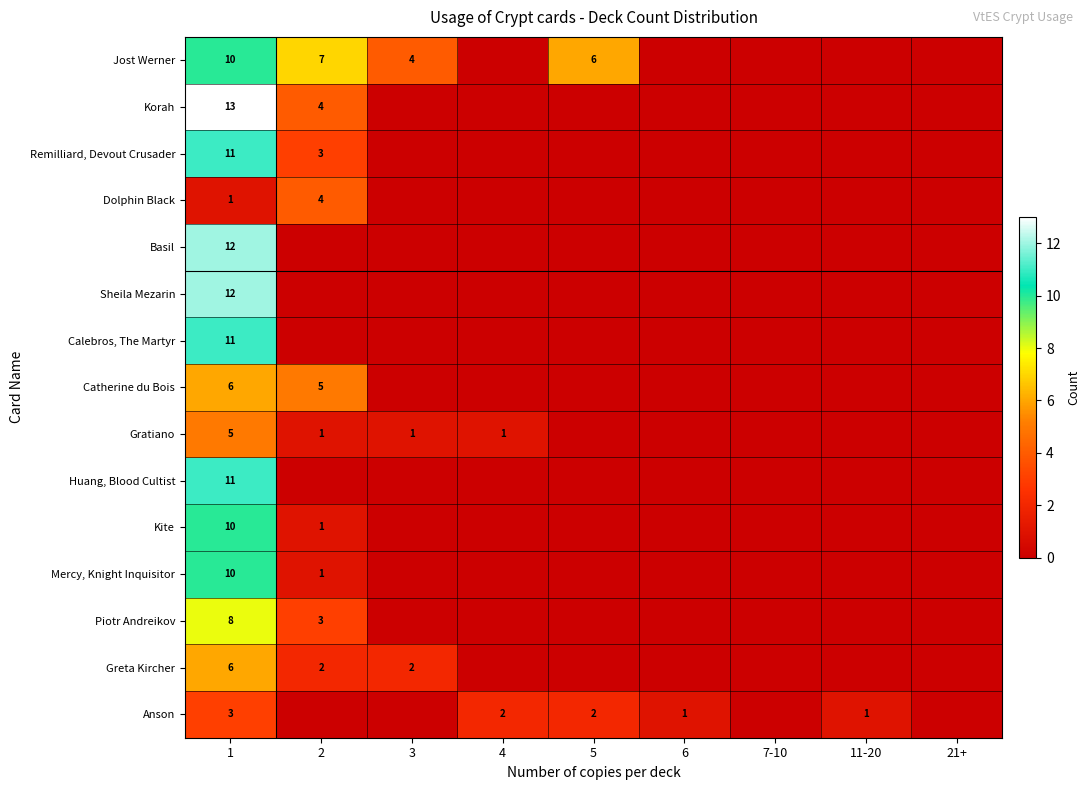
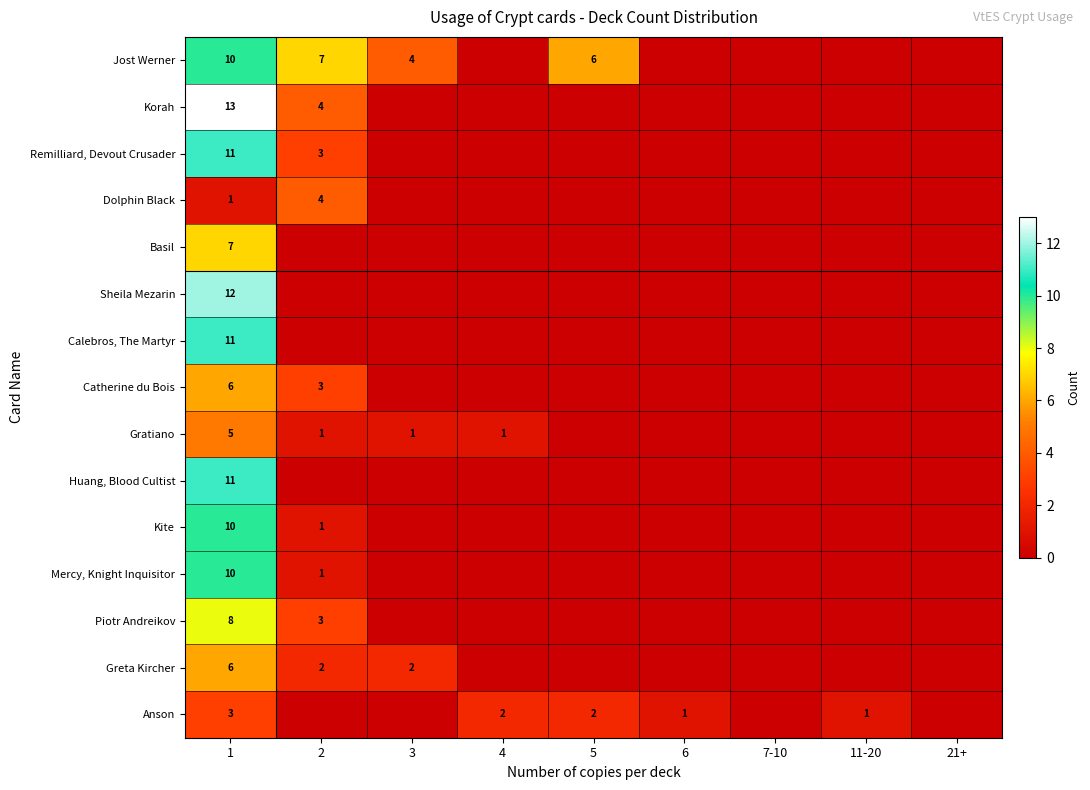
  {
    "Jost Werner": {
      "1": 10,
      "2": 7,
      "3": 4,
      "5": 6
    },
    "Korah": {
      "1": 13,
      "2": 4
    },
    "Remilliard, Devout Crusader": {
      "1": 11,
      "2": 3
    },
    "Dolphin Black": {
      "1": 1,
      "2": 4
    },
    "Basil": {
-     "1": 12
+     "1": 7
    },
    "Sheila Mezarin": {
      "1": 12
    },
    "Calebros, The Martyr": {
      "1": 11
    },
    "Catherine du Bois": {
      "1": 6,
-     "2": 5
+     "2": 3
    },
    "Gratiano": {
      "1": 5,
      "2": 1,
      "3": 1,
      "4": 1
    },
    "Huang, Blood Cultist": {
      "1": 11
    },
    "Kite": {
      "1": 10,
      "2": 1
    },
    "Mercy, Knight Inquisitor": {
      "1": 10,
      "2": 1
    },
    "Piotr Andreikov": {
      "1": 8,
      "2": 3
    },
    "Greta Kircher": {
      "1": 6,
      "2": 2,
      "3": 2
    },
    "Anson": {
      "1": 3,
      "4": 2,
      "5": 2,
      "6": 1,
      "11-20": 1
    }
  }
